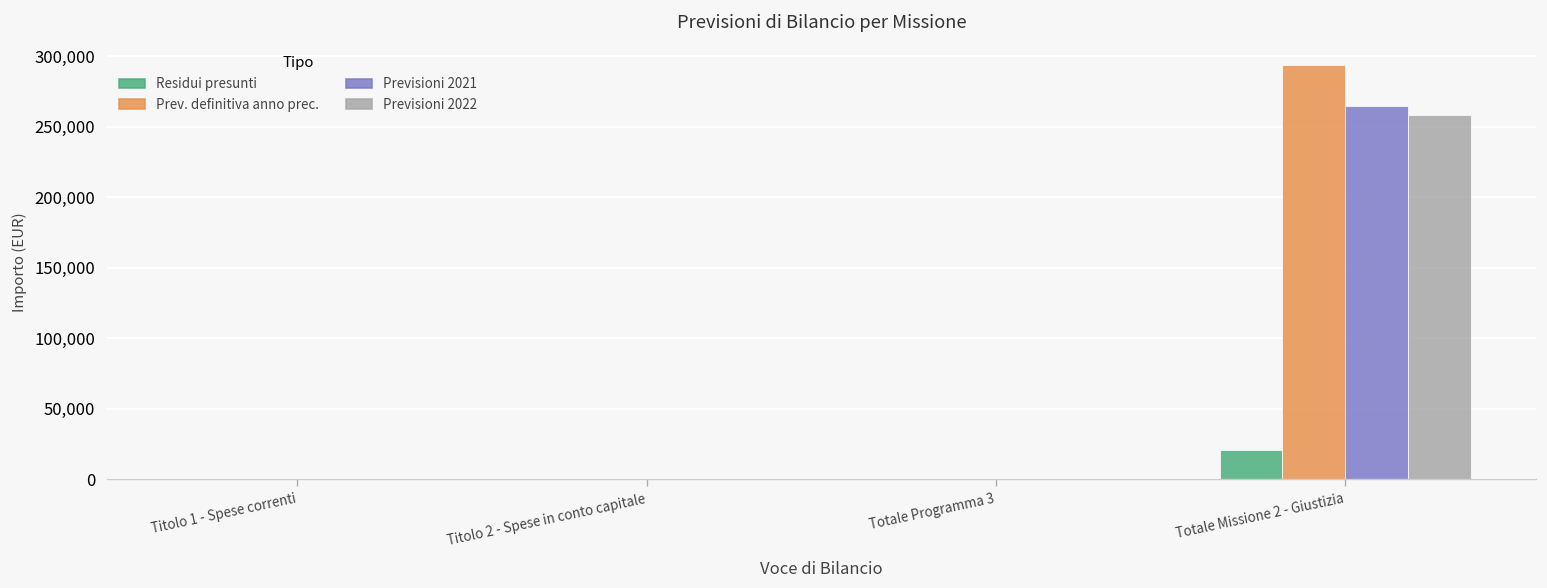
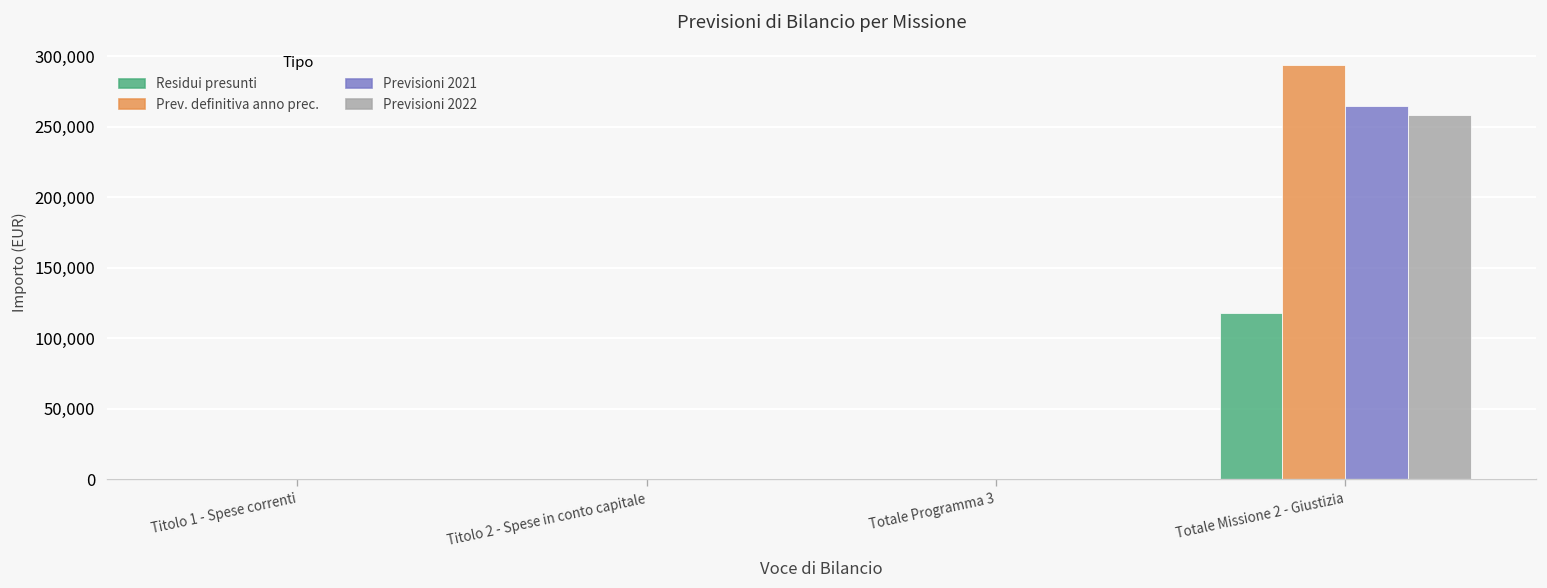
  {
    "Residui presunti": {
      "Titolo 1 - Spese correnti": "0",
      "Titolo 2 - Spese in conto capitale": "0",
      "Totale Programma 3": "0",
-     "Totale Missione 2 - Giustizia": "21,000"
+     "Totale Missione 2 - Giustizia": "118,000"
    },
    "Prev. definitiva anno prec.": {
      "Titolo 1 - Spese correnti": "0",
      "Titolo 2 - Spese in conto capitale": "0",
      "Totale Programma 3": "0",
      "Totale Missione 2 - Giustizia": "294,000"
    },
    "Previsioni 2021": {
      "Titolo 1 - Spese correnti": "0",
      "Titolo 2 - Spese in conto capitale": "0",
      "Totale Programma 3": "0",
      "Totale Missione 2 - Giustizia": "265,000"
    },
    "Previsioni 2022": {
      "Titolo 1 - Spese correnti": "0",
      "Titolo 2 - Spese in conto capitale": "0",
      "Totale Programma 3": "0",
      "Totale Missione 2 - Giustizia": "258,000"
    }
  }
